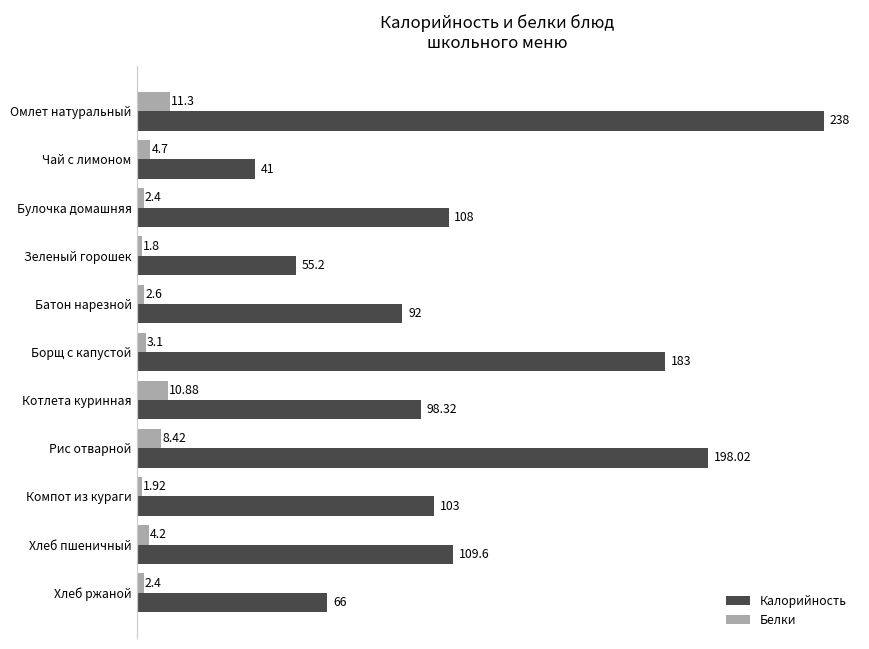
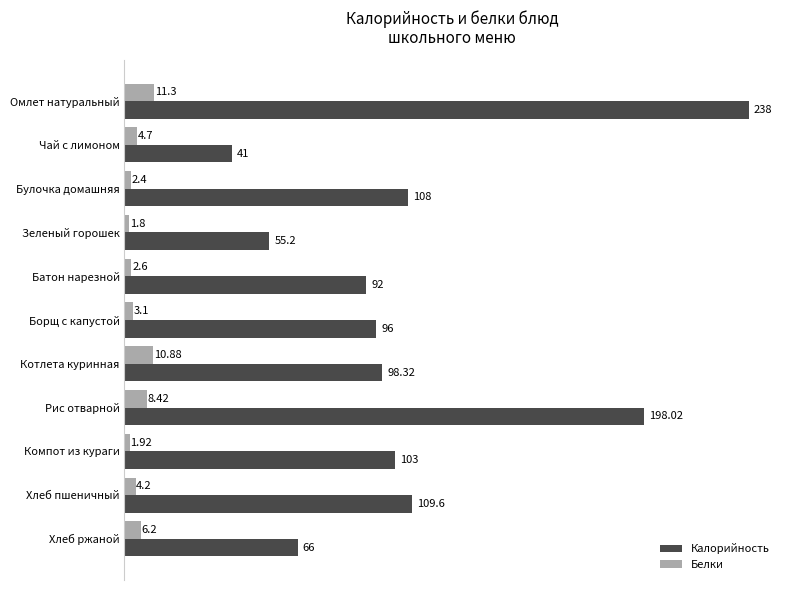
  {
    "Калорийность": {
      "Омлет натуральный": 238,
      "Чай с лимоном": 41,
      "Булочка домашняя": 108,
      "Зеленый горошек": 55.2,
      "Батон нарезной": 92,
-     "Борщ с капустой": 183,
+     "Борщ с капустой": 96,
      "Котлета куринная": 98.32,
      "Рис отварной": 198.02,
      "Компот из кураги": 103,
      "Хлеб пшеничный": 109.6,
      "Хлеб ржаной": 66
    },
    "Белки": {
      "Омлет натуральный": 11.3,
      "Чай с лимоном": 4.7,
      "Булочка домашняя": 2.4,
      "Зеленый горошек": 1.8,
      "Батон нарезной": 2.6,
      "Борщ с капустой": 3.1,
      "Котлета куринная": 10.88,
      "Рис отварной": 8.42,
      "Компот из кураги": 1.92,
      "Хлеб пшеничный": 4.2,
-     "Хлеб ржаной": 2.4
+     "Хлеб ржаной": 6.2
    }
  }
